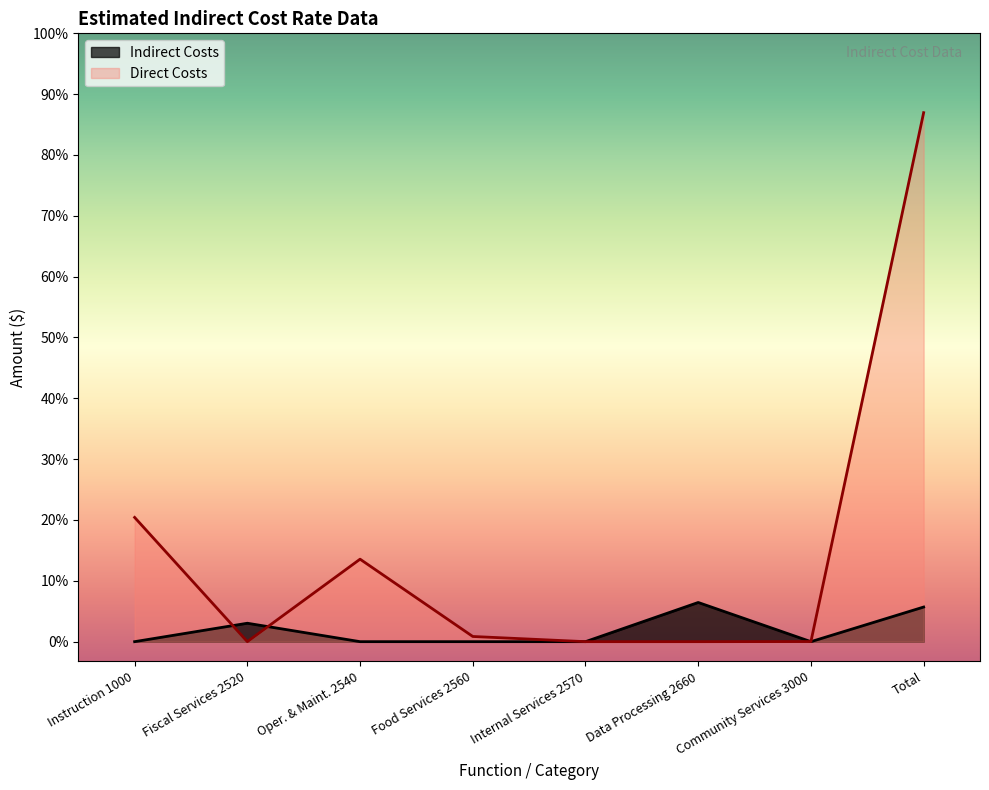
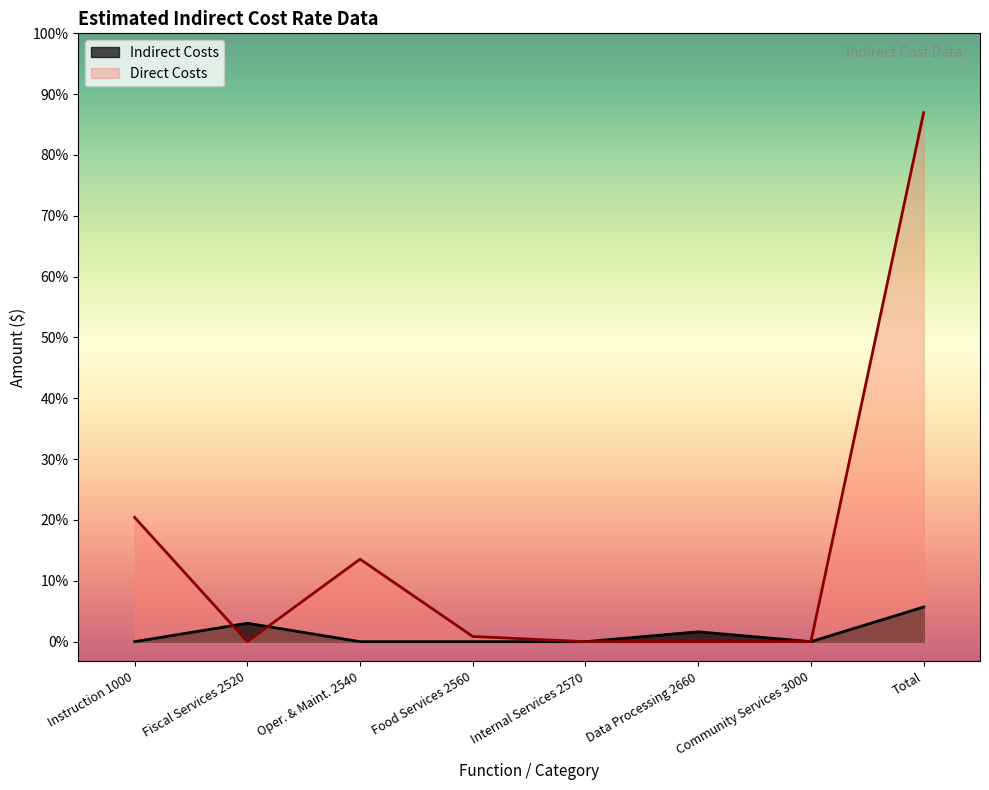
  {
    "Indirect Costs": {
      "Instruction 1000": "0%",
      "Fiscal Services 2520": "3%",
      "Oper. & Maint. 2540": "0%",
      "Food Services 2560": "0%",
-     "Data Processing 2660": "6%",
+     "Data Processing 2660": "2%",
      "Total": "6%"
    },
    "Direct Costs": {
      "Instruction 1000": "20%",
      "Fiscal Services 2520": "0%",
      "Oper. & Maint. 2540": "14%",
      "Food Services 2560": "1%",
      "Data Processing 2660": "0%",
      "Total": "87%"
    }
  }
